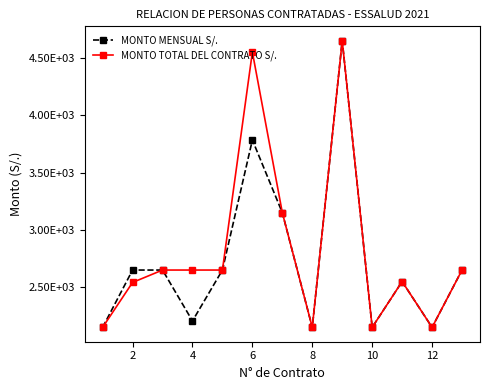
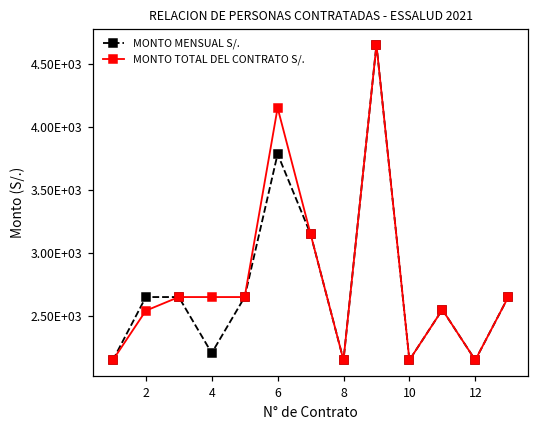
  {
    "MONTO MENSUAL S/.": {
      "2": 2650,
      "4": 2210,
      "6": 3790
    },
    "MONTO TOTAL DEL CONTRATO S/.": {
      "2": 2540,
      "4": 2650,
-     "6": 4550
+     "6": 4150
    }
  }
